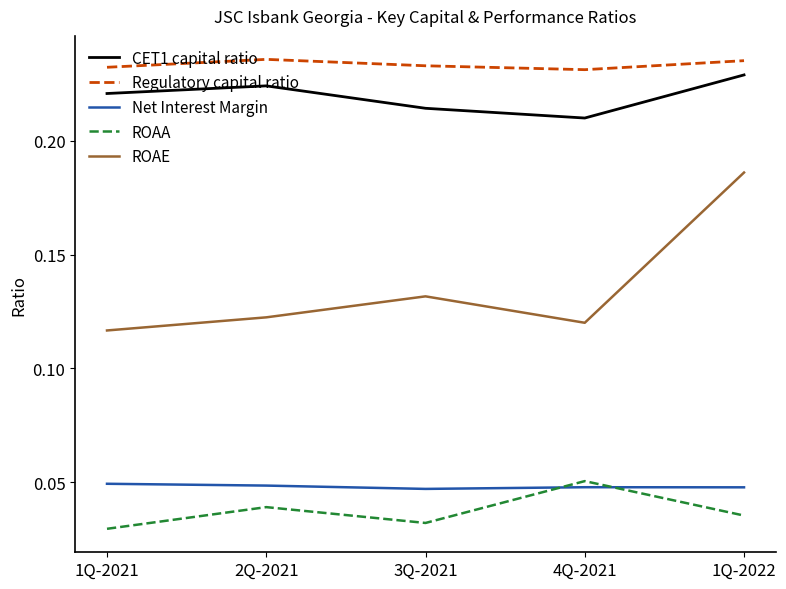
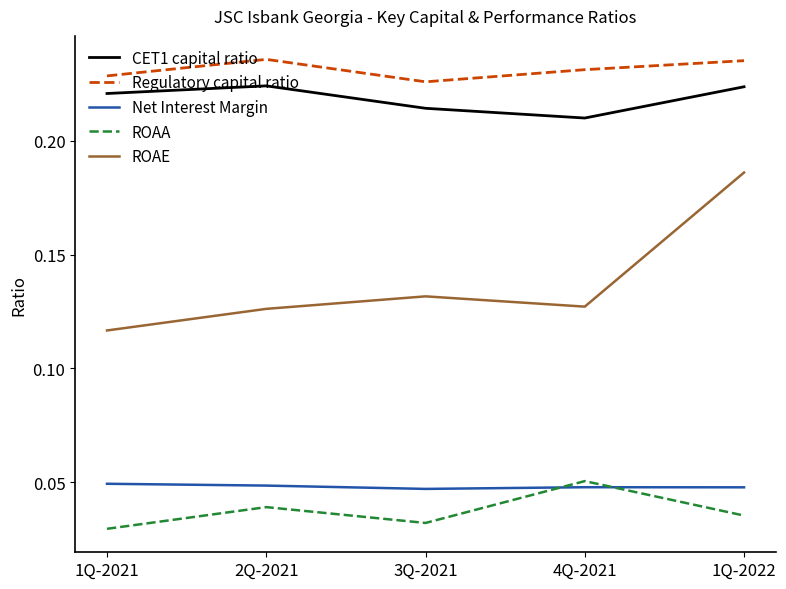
  {
    "CET1 capital ratio": {
      "1Q-2021": 0.221,
      "2Q-2021": 0.224,
      "3Q-2021": 0.214,
      "4Q-2021": 0.210,
-     "1Q-2022": 0.229
+     "1Q-2022": 0.224
    },
    "Regulatory capital ratio": {
-     "1Q-2021": 0.232,
+     "1Q-2021": 0.228,
      "2Q-2021": 0.236,
-     "3Q-2021": 0.233,
+     "3Q-2021": 0.226,
      "4Q-2021": 0.231,
      "1Q-2022": 0.235
    },
    "Net Interest Margin": {
      "1Q-2021": 0.049,
      "2Q-2021": 0.049,
      "3Q-2021": 0.047,
      "4Q-2021": 0.048,
      "1Q-2022": 0.048
    },
    "ROAA": {
      "1Q-2021": 0.030,
      "2Q-2021": 0.039,
      "3Q-2021": 0.032,
      "4Q-2021": 0.051,
      "1Q-2022": 0.035
    },
    "ROAE": {
      "1Q-2021": 0.117,
-     "2Q-2021": 0.122,
+     "2Q-2021": 0.126,
      "3Q-2021": 0.132,
-     "4Q-2021": 0.120,
+     "4Q-2021": 0.127,
      "1Q-2022": 0.186
    }
  }
